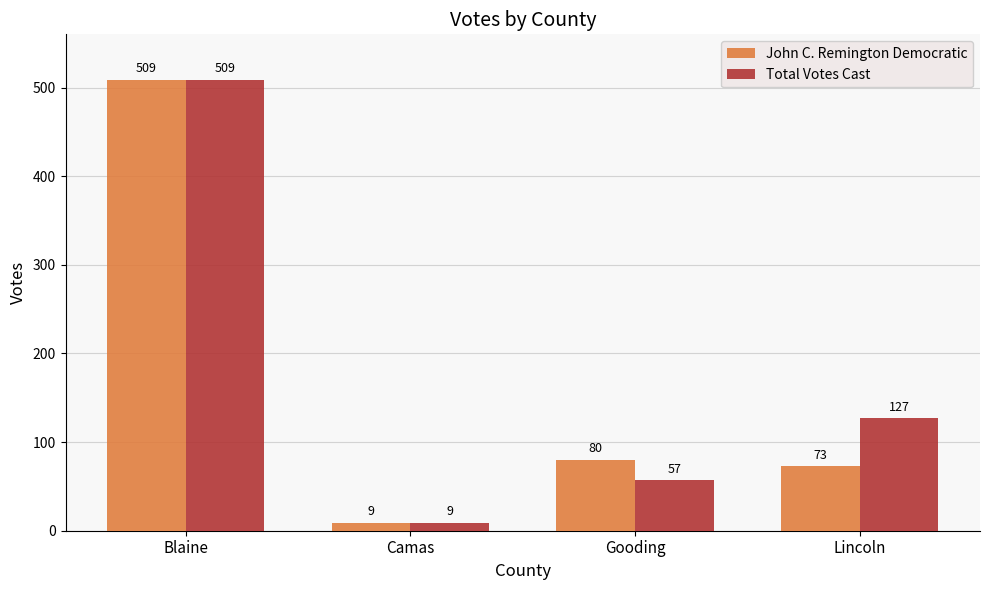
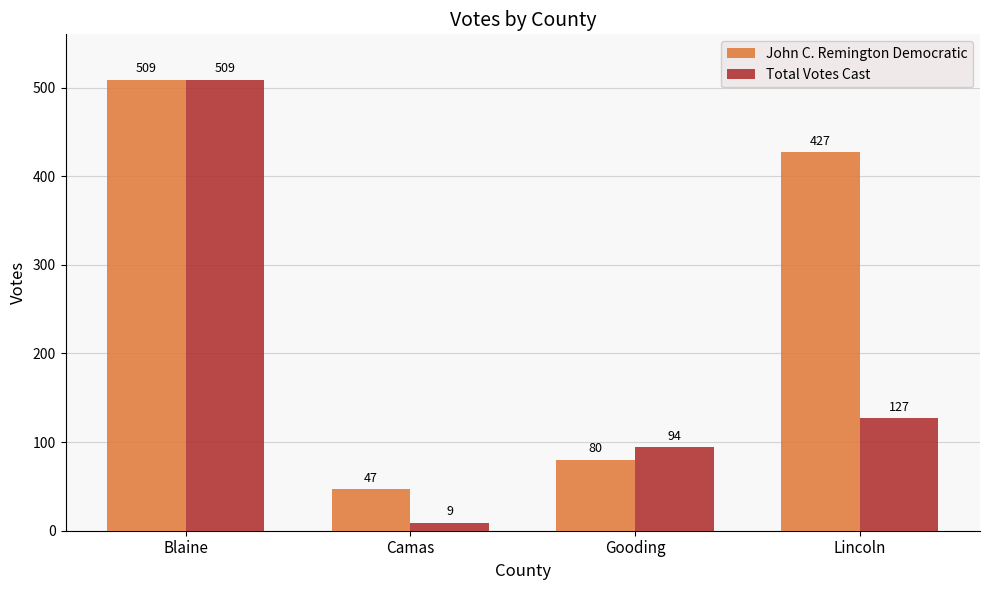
  {
    "John C. Remington Democratic": {
      "Blaine": 509,
-     "Camas": 9,
+     "Camas": 47,
      "Gooding": 80,
-     "Lincoln": 73
+     "Lincoln": 427
    },
    "Total Votes Cast": {
      "Blaine": 509,
      "Camas": 9,
-     "Gooding": 57,
+     "Gooding": 94,
      "Lincoln": 127
    }
  }
